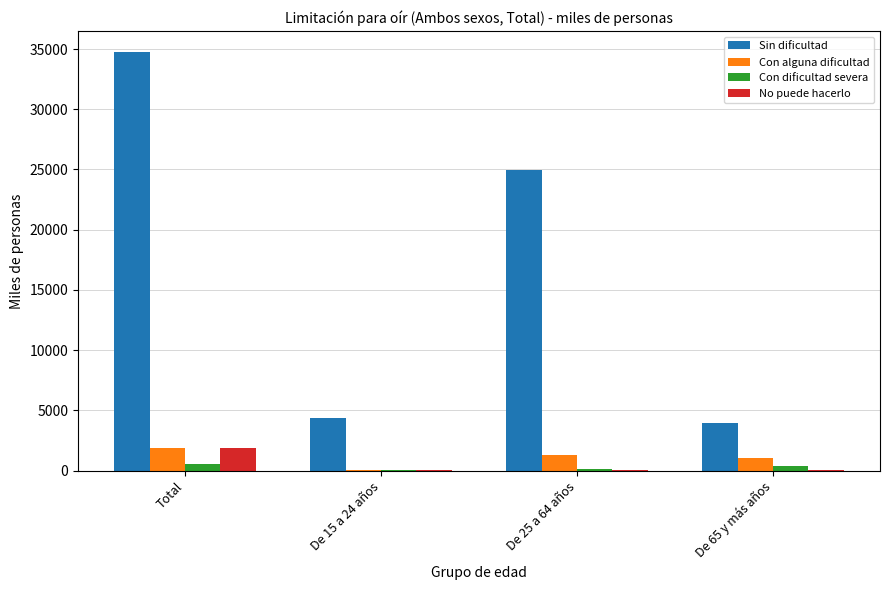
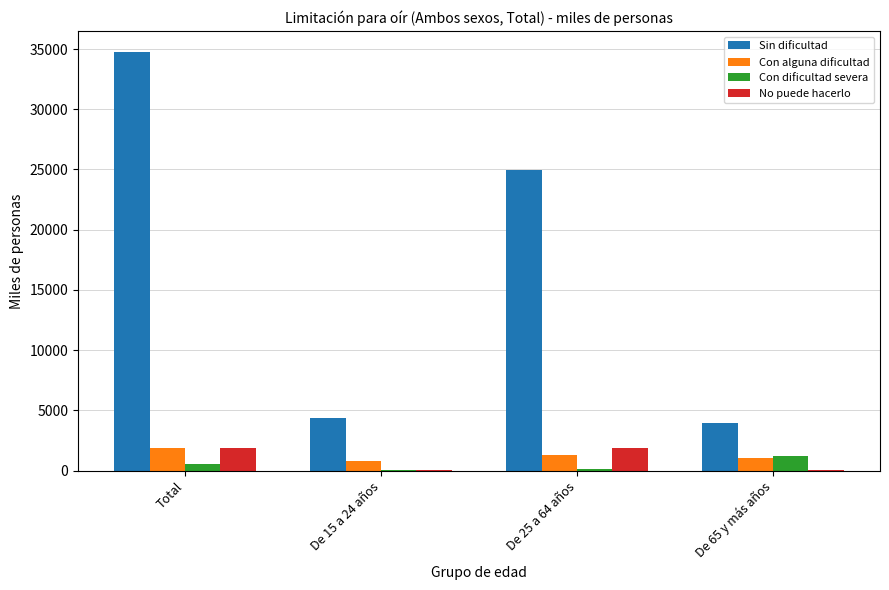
  {
    "Sin dificultad": {
      "Total": 34800,
      "De 15 a 24 años": 4400,
      "De 25 a 64 años": 24900,
      "De 65 y más años": 4000
    },
    "Con alguna dificultad": {
      "Total": 1800,
-     "De 15 a 24 años": 0,
+     "De 15 a 24 años": 800,
      "De 25 a 64 años": 1300,
      "De 65 y más años": 1100
    },
    "Con dificultad severa": {
      "Total": 500,
-     "De 65 y más años": 400
+     "De 65 y más años": 1200
    },
    "No puede hacerlo": {
      "Total": 1800,
-     "De 25 a 64 años": 100
+     "De 25 a 64 años": 1900
    }
  }
